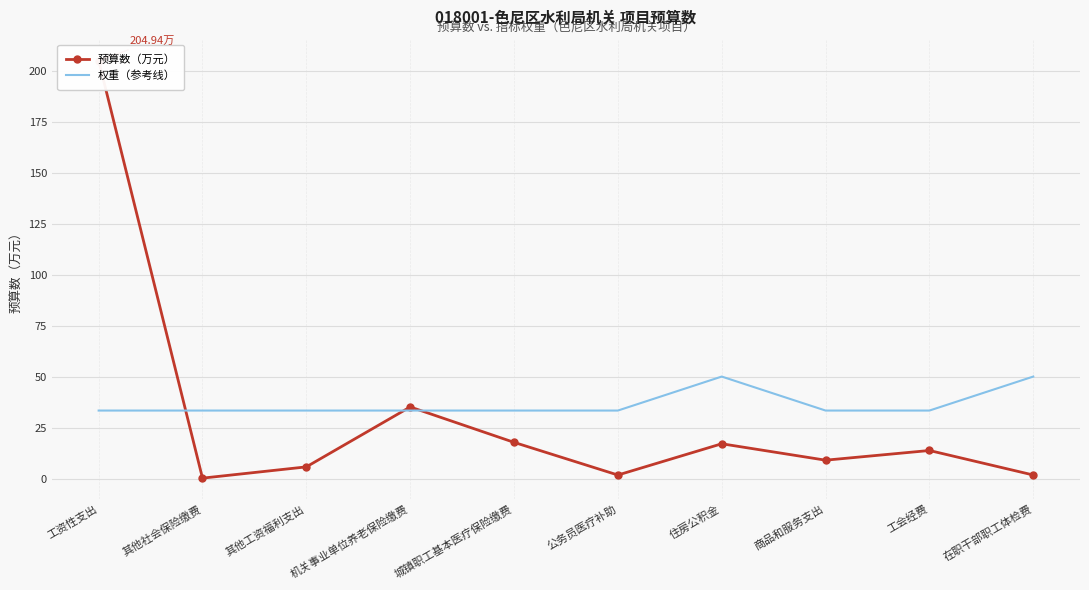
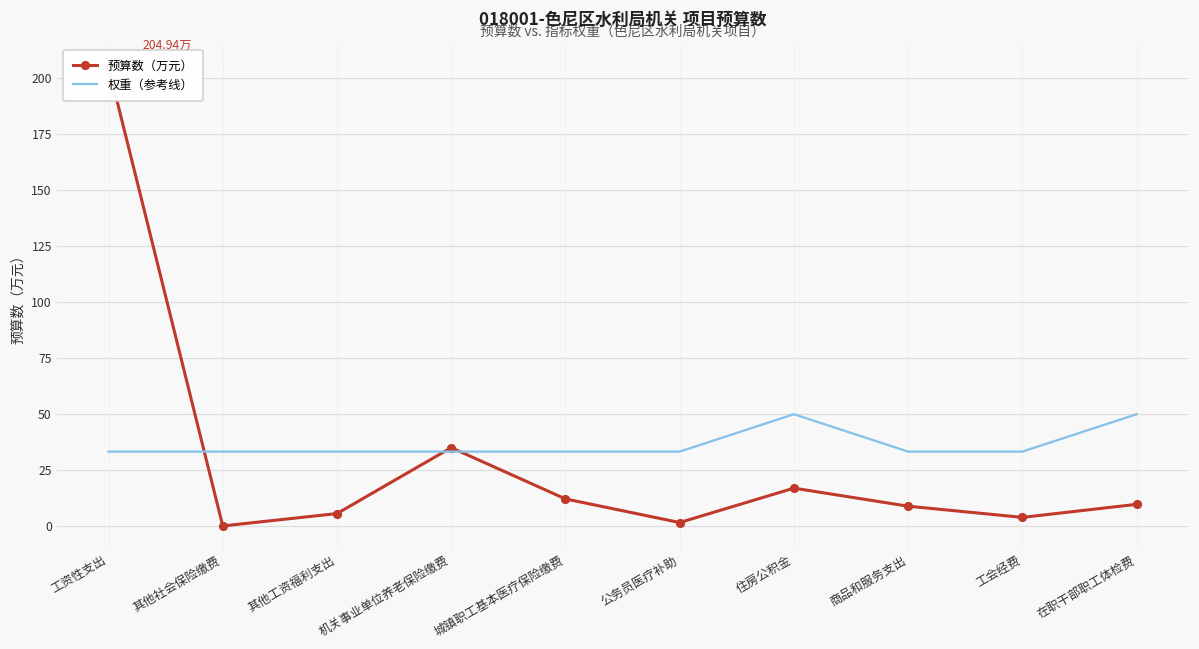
  {
    "预算数（万元）": {
      "其他社会保险缴费": 0,
      "其他工资福利支出": 6,
      "机关事业单位养老保险缴费": 35,
-     "城镇职工基本医疗保险缴费": 18,
+     "城镇职工基本医疗保险缴费": 12,
      "公务员医疗补助": 2,
      "住房公积金": 17,
      "商品和服务支出": 9,
-     "工会经费": 14,
-     "在职干部职工体检费": 2
+     "工会经费": 4,
+     "在职干部职工体检费": 10
    },
    "权重（参考线）": {
      "工资性支出": 33,
      "其他社会保险缴费": 33,
      "其他工资福利支出": 33,
      "机关事业单位养老保险缴费": 33,
      "城镇职工基本医疗保险缴费": 33,
      "公务员医疗补助": 33,
      "住房公积金": 50,
      "商品和服务支出": 33,
      "工会经费": 33,
      "在职干部职工体检费": 50
    }
  }
